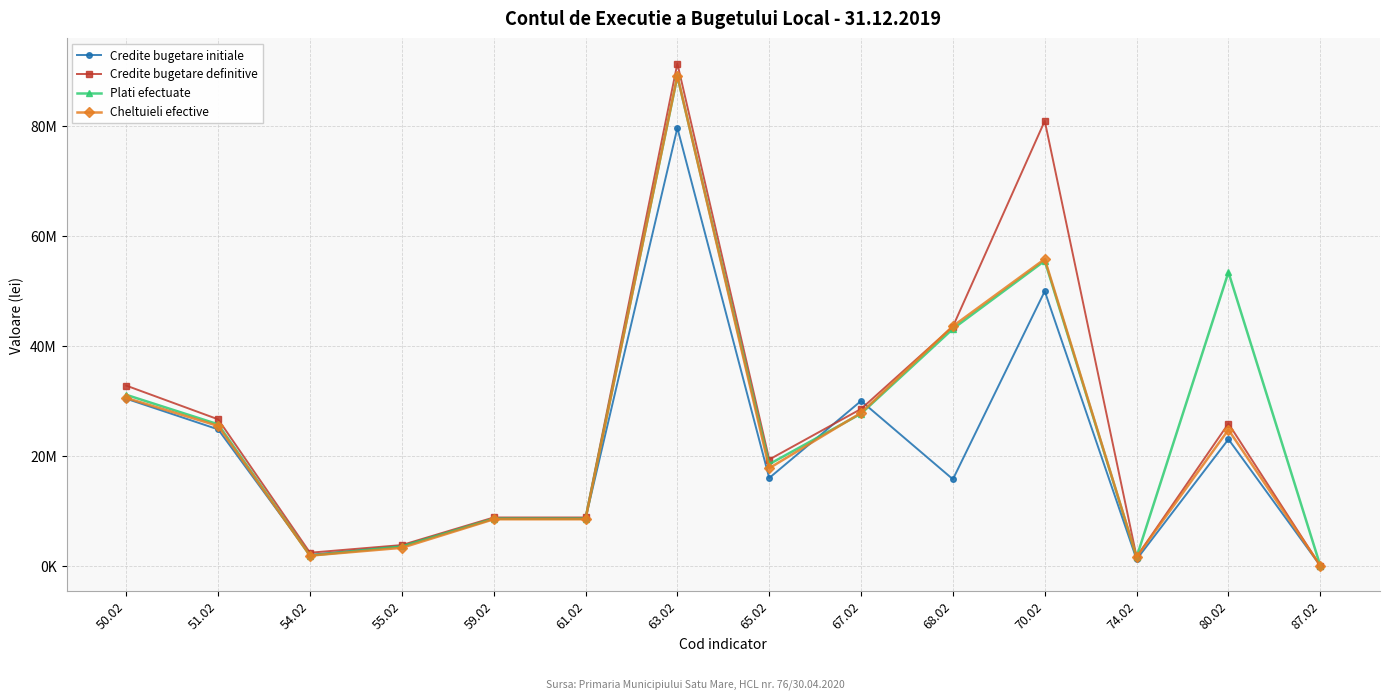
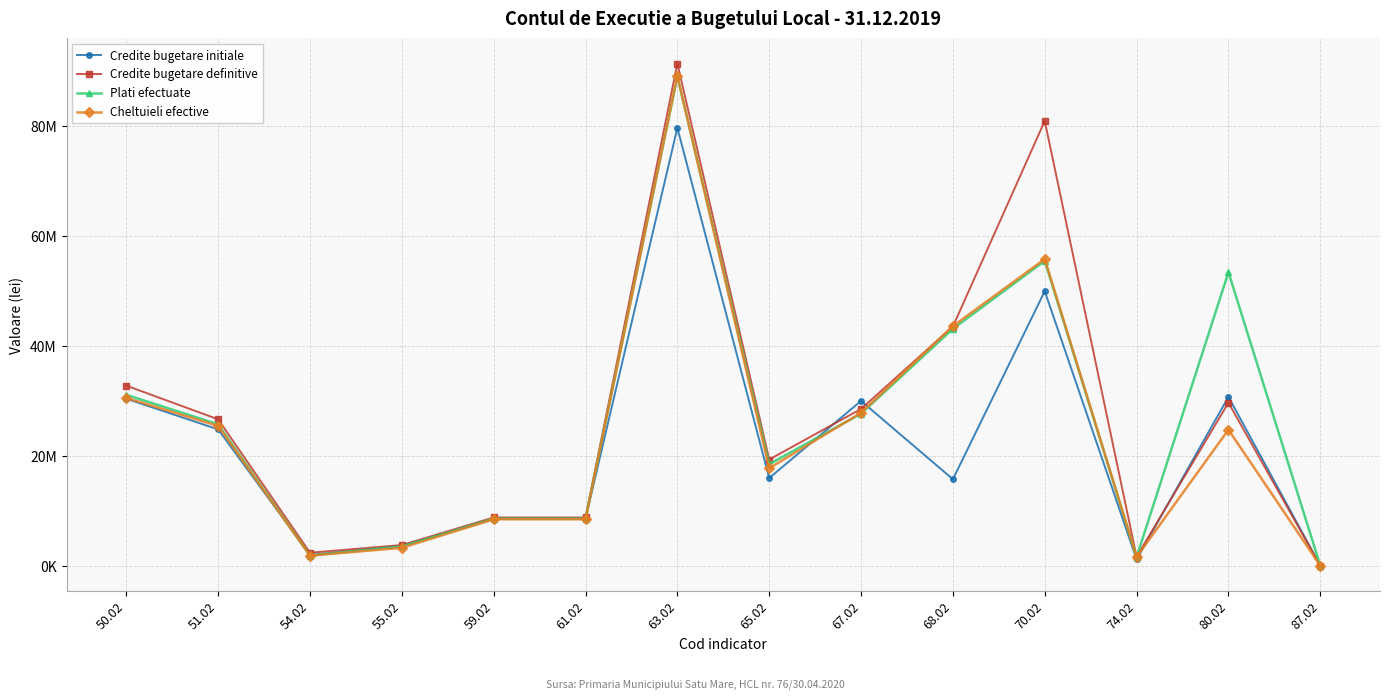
  {
    "Credite bugetare initiale": {
      "51.02": 25000000,
      "63.02": 80000000,
      "65.02": 16000000,
      "67.02": 30000000,
      "68.02": 16000000,
      "70.02": 50000000,
-     "80.02": 23000000
+     "80.02": 31000000
    },
    "Credite bugetare definitive": {
      "50.02": 33000000,
      "51.02": 27000000,
      "63.02": 91000000,
      "65.02": 19000000,
      "67.02": 29000000,
      "70.02": 81000000,
-     "80.02": 26000000
+     "80.02": 30000000
    },
    "Plati efectuate": {
      "50.02": 31000000,
      "65.02": 18000000,
      "80.02": 53000000
    },
    "Cheltuieli efective": {
      "65.02": 18000000,
      "80.02": 25000000
    }
  }
